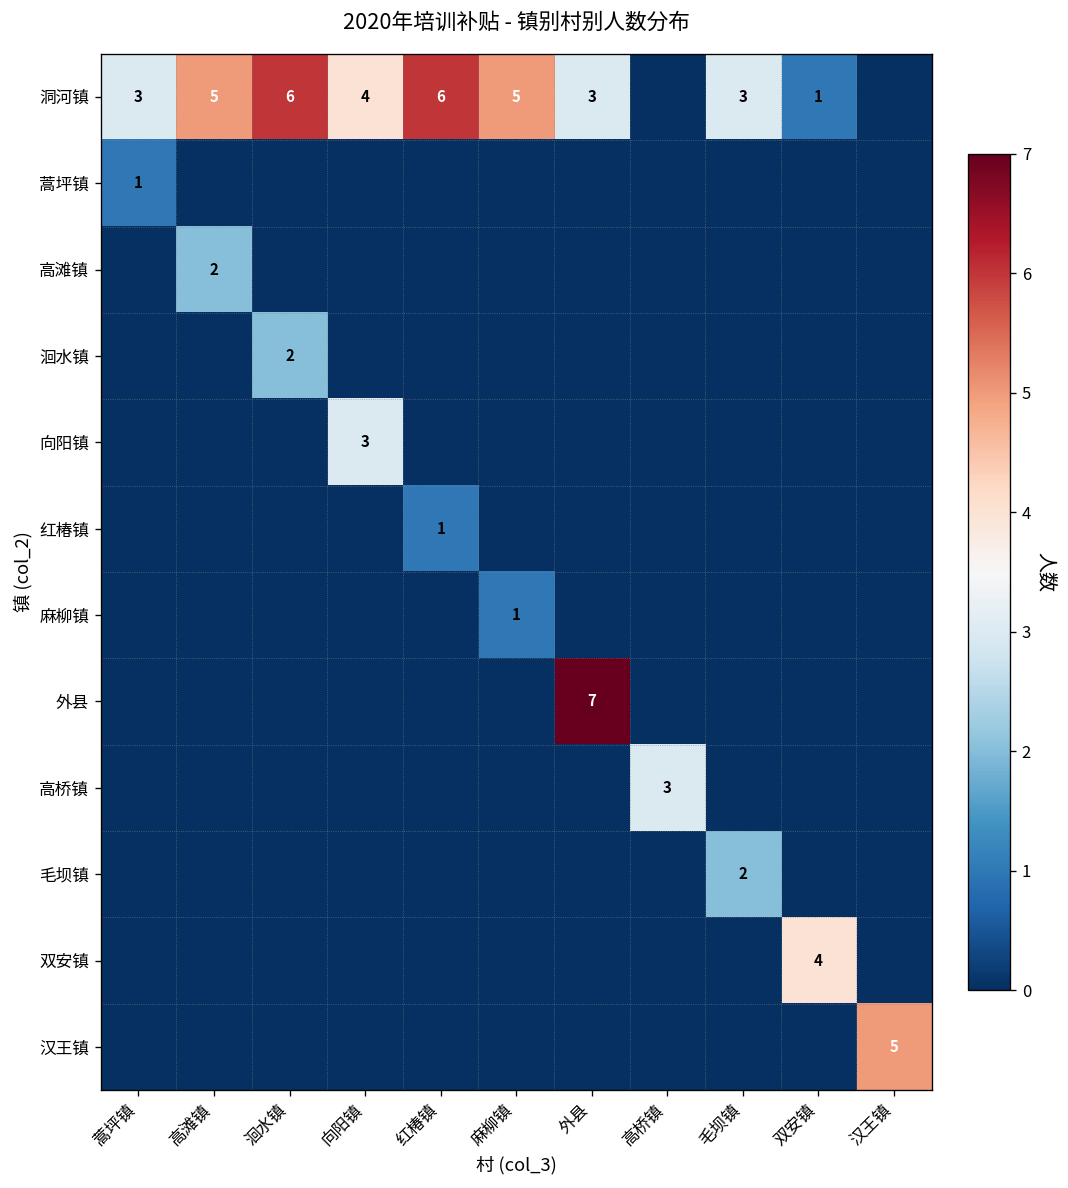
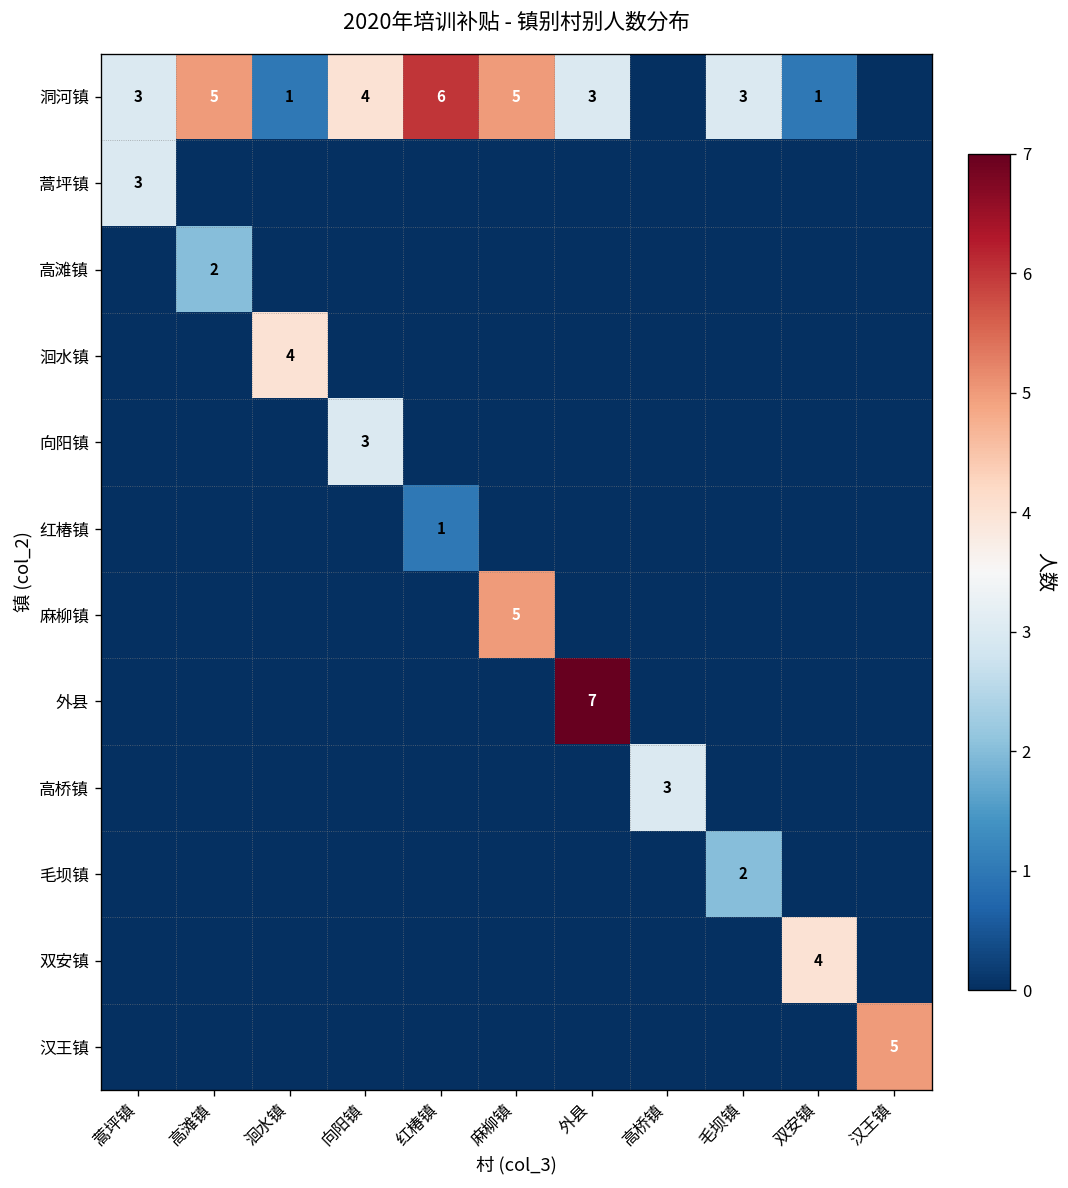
  {
    "洞河镇": {
      "蒿坪镇": 3,
      "高滩镇": 5,
-     "洄水镇": 6,
+     "洄水镇": 1,
      "向阳镇": 4,
      "红椿镇": 6,
      "麻柳镇": 5,
      "外县": 3,
      "毛坝镇": 3,
      "双安镇": 1
    },
    "蒿坪镇": {
-     "蒿坪镇": 1
+     "蒿坪镇": 3
    },
    "高滩镇": {
      "高滩镇": 2
    },
    "洄水镇": {
-     "洄水镇": 2
+     "洄水镇": 4
    },
    "向阳镇": {
      "向阳镇": 3
    },
    "红椿镇": {
      "红椿镇": 1
    },
    "麻柳镇": {
-     "麻柳镇": 1
+     "麻柳镇": 5
    },
    "外县": {
      "外县": 7
    },
    "高桥镇": {
      "高桥镇": 3
    },
    "毛坝镇": {
      "毛坝镇": 2
    },
    "双安镇": {
      "双安镇": 4
    },
    "汉王镇": {
      "汉王镇": 5
    }
  }
